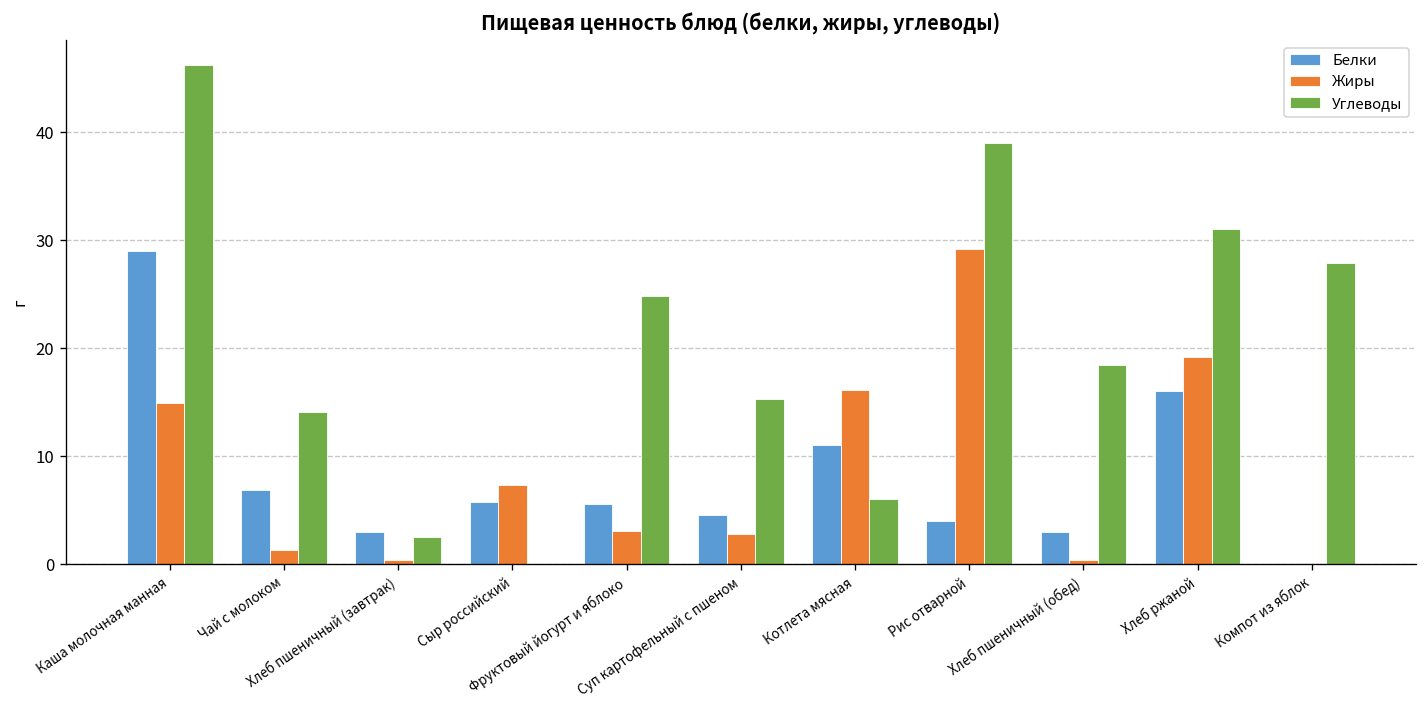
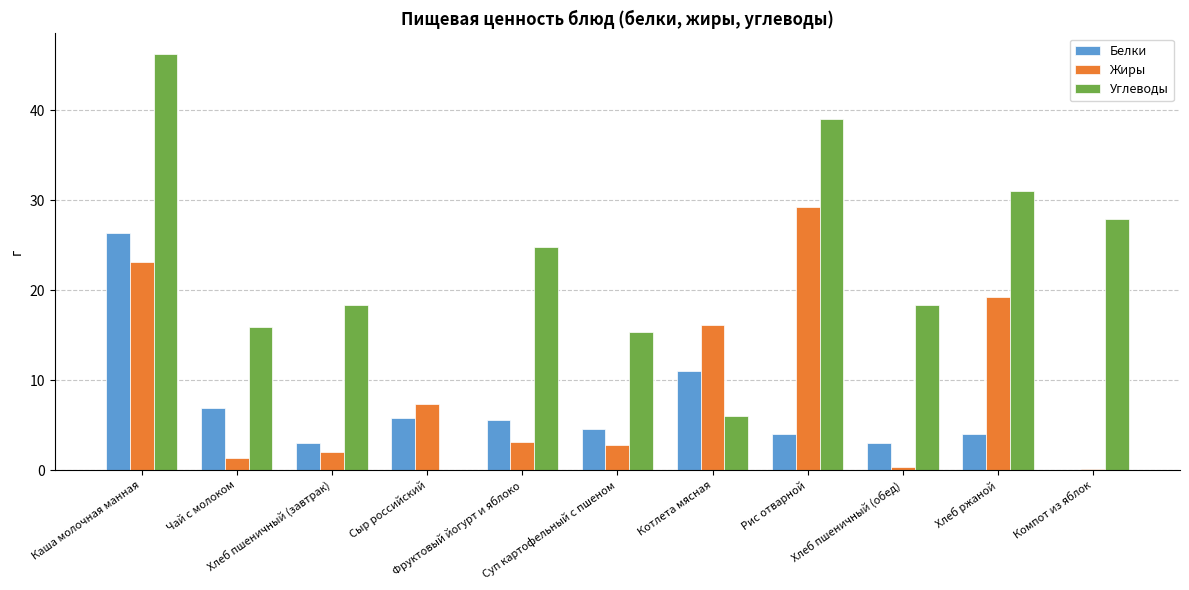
  {
    "Белки": {
-     "Каша молочная манная": 29,
+     "Каша молочная манная": 26,
      "Чай с молоком": 7,
      "Хлеб пшеничный (завтрак)": 3,
      "Сыр российский": 6,
      "Фруктовый йогурт и яблоко": 6,
      "Суп картофельный с пшеном": 5,
      "Котлета мясная": 11,
      "Рис отварной": 4,
      "Хлеб пшеничный (обед)": 3,
-     "Хлеб ржаной": 16,
+     "Хлеб ржаной": 4,
      "Компот из яблок": 0
    },
    "Жиры": {
-     "Каша молочная манная": 15,
+     "Каша молочная манная": 23,
      "Чай с молоком": 1,
-     "Хлеб пшеничный (завтрак)": 0,
+     "Хлеб пшеничный (завтрак)": 2,
      "Сыр российский": 7,
      "Фруктовый йогурт и яблоко": 3,
      "Суп картофельный с пшеном": 3,
      "Котлета мясная": 16,
      "Рис отварной": 29,
      "Хлеб пшеничный (обед)": 0,
      "Хлеб ржаной": 19
    },
    "Углеводы": {
      "Каша молочная манная": 46,
-     "Чай с молоком": 14,
-     "Хлеб пшеничный (завтрак)": 3,
+     "Чай с молоком": 16,
+     "Хлеб пшеничный (завтрак)": 18,
      "Сыр российский": 0,
      "Фруктовый йогурт и яблоко": 25,
      "Суп картофельный с пшеном": 15,
      "Котлета мясная": 6,
      "Рис отварной": 39,
      "Хлеб пшеничный (обед)": 18,
      "Хлеб ржаной": 31,
      "Компот из яблок": 28
    }
  }
